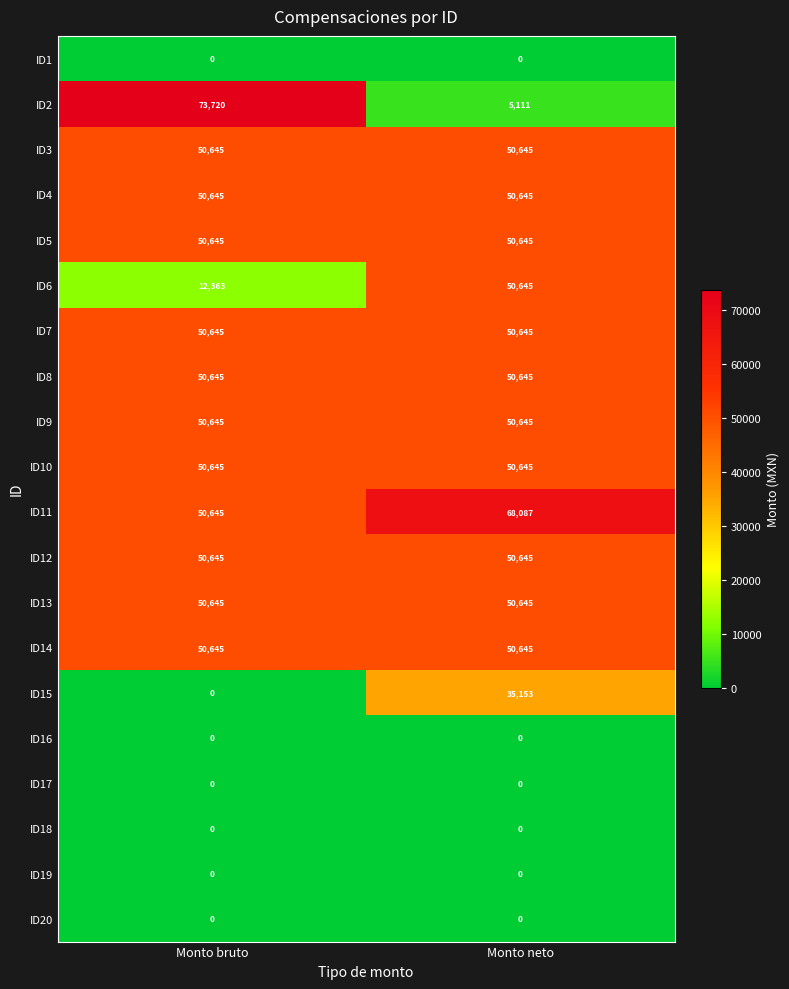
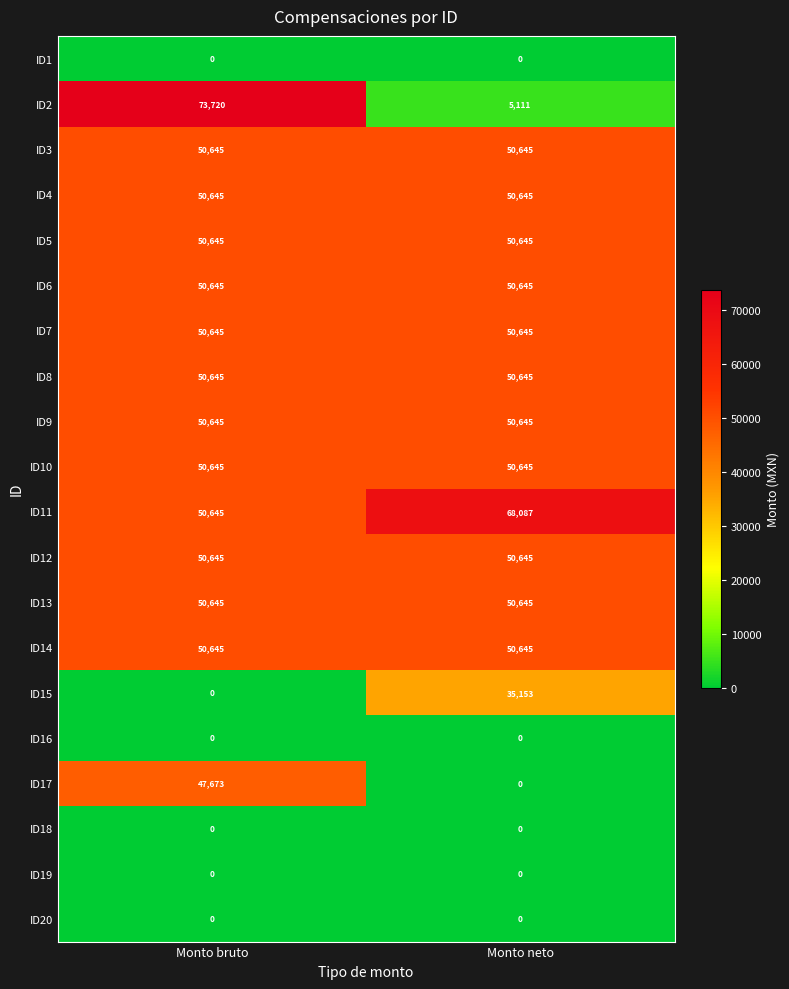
  {
    "ID1": {
      "Monto bruto": "0",
      "Monto neto": "0"
    },
    "ID2": {
      "Monto bruto": "73,720",
      "Monto neto": "5,111"
    },
    "ID3": {
      "Monto bruto": "50,645",
      "Monto neto": "50,645"
    },
    "ID4": {
      "Monto bruto": "50,645",
      "Monto neto": "50,645"
    },
    "ID5": {
      "Monto bruto": "50,645",
      "Monto neto": "50,645"
    },
    "ID6": {
-     "Monto bruto": "12,363",
+     "Monto bruto": "50,645",
      "Monto neto": "50,645"
    },
    "ID7": {
      "Monto bruto": "50,645",
      "Monto neto": "50,645"
    },
    "ID8": {
      "Monto bruto": "50,645",
      "Monto neto": "50,645"
    },
    "ID9": {
      "Monto bruto": "50,645",
      "Monto neto": "50,645"
    },
    "ID10": {
      "Monto bruto": "50,645",
      "Monto neto": "50,645"
    },
    "ID11": {
      "Monto bruto": "50,645",
      "Monto neto": "68,087"
    },
    "ID12": {
      "Monto bruto": "50,645",
      "Monto neto": "50,645"
    },
    "ID13": {
      "Monto bruto": "50,645",
      "Monto neto": "50,645"
    },
    "ID14": {
      "Monto bruto": "50,645",
      "Monto neto": "50,645"
    },
    "ID15": {
      "Monto bruto": "0",
      "Monto neto": "35,153"
    },
    "ID16": {
      "Monto bruto": "0",
      "Monto neto": "0"
    },
    "ID17": {
-     "Monto bruto": "0",
+     "Monto bruto": "47,673",
      "Monto neto": "0"
    },
    "ID18": {
      "Monto bruto": "0",
      "Monto neto": "0"
    },
    "ID19": {
      "Monto bruto": "0",
      "Monto neto": "0"
    },
    "ID20": {
      "Monto bruto": "0",
      "Monto neto": "0"
    }
  }
